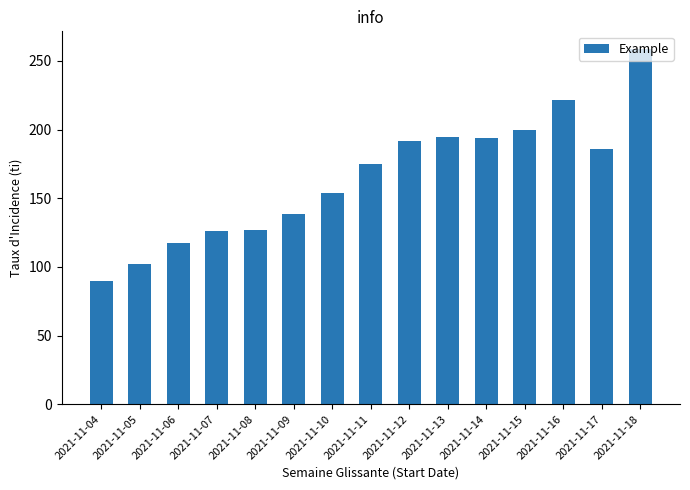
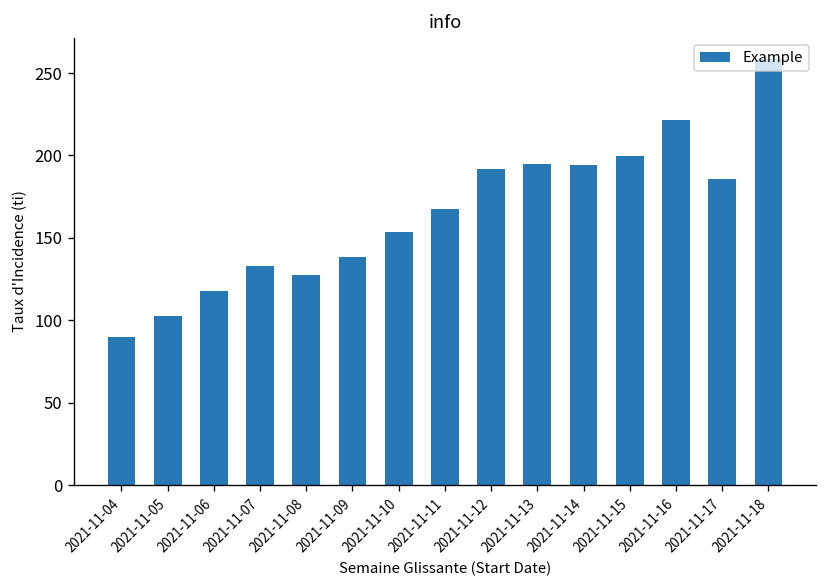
  {
    "2021-11-04": 90,
    "2021-11-05": 102,
    "2021-11-06": 118,
-   "2021-11-07": 126,
+   "2021-11-07": 133,
    "2021-11-08": 127,
    "2021-11-09": 138,
    "2021-11-10": 154,
-   "2021-11-11": 175,
+   "2021-11-11": 167,
    "2021-11-12": 192,
    "2021-11-13": 195,
    "2021-11-14": 194,
    "2021-11-15": 200,
    "2021-11-16": 222,
    "2021-11-17": 186
  }
